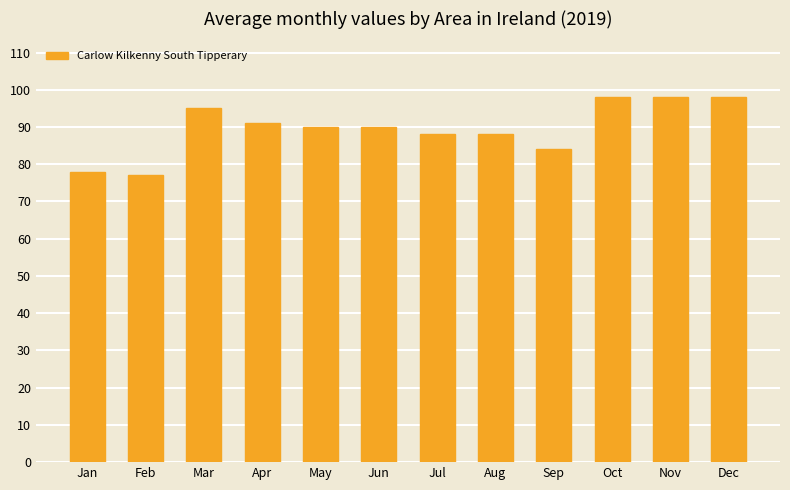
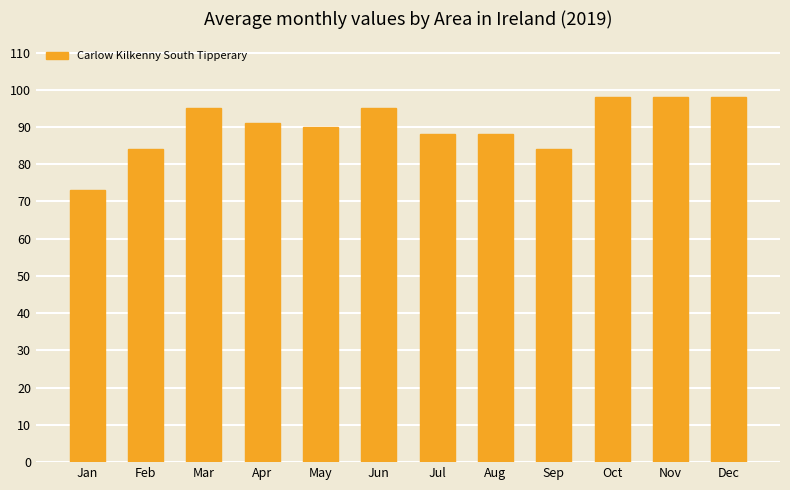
  {
-   "Jan": 78,
-   "Feb": 77,
+   "Jan": 73,
+   "Feb": 84,
    "Mar": 95,
    "Apr": 91,
    "May": 90,
-   "Jun": 90,
+   "Jun": 95,
    "Jul": 88,
    "Aug": 88,
    "Sep": 84,
    "Oct": 98,
    "Nov": 98,
    "Dec": 98
  }
